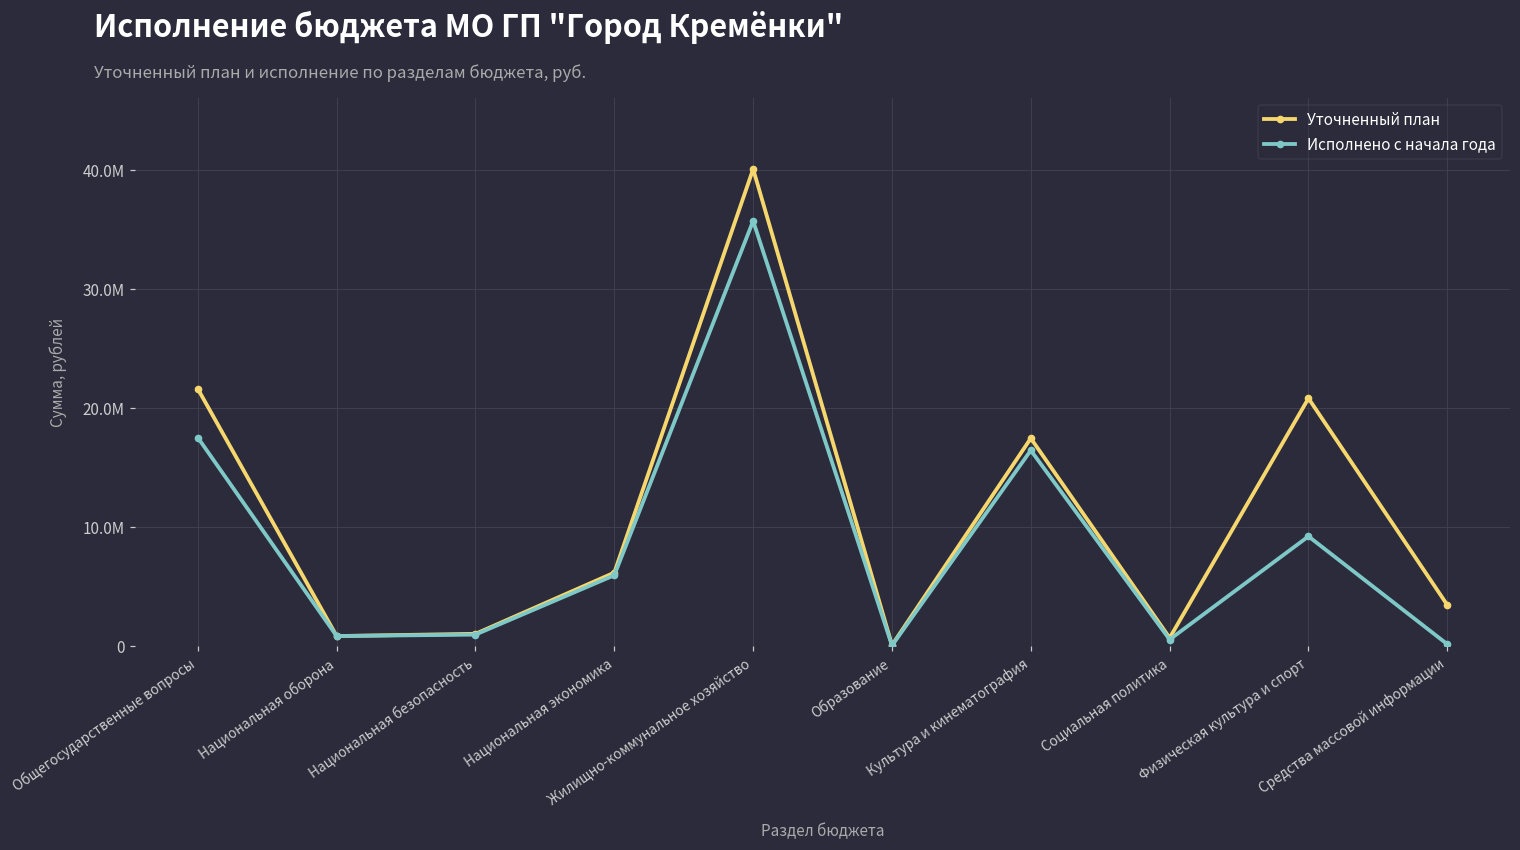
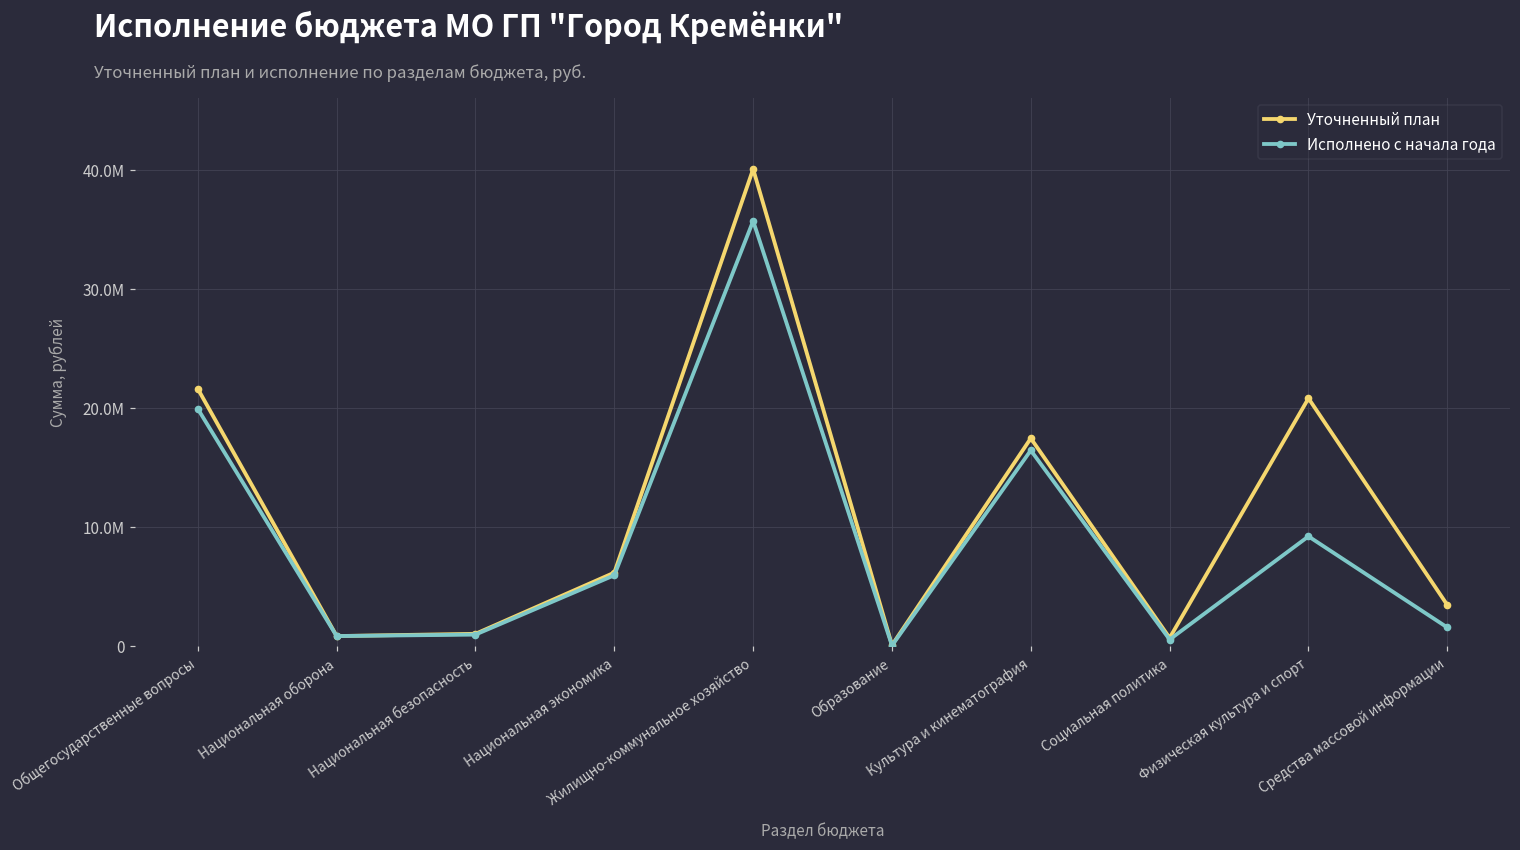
  {
    "Уточненный план": {
      "Общегосударственные вопросы": 21600000,
      "Жилищно-коммунальное хозяйство": 40100000,
      "Культура и кинематография": 17400000,
      "Физическая культура и спорт": 20800000,
      "Средства массовой информации": 3400000
    },
    "Исполнено с начала года": {
-     "Общегосударственные вопросы": 17500000,
+     "Общегосударственные вопросы": 19900000,
      "Жилищно-коммунальное хозяйство": 35700000,
      "Культура и кинематография": 16400000,
      "Физическая культура и спорт": 9200000,
-     "Средства массовой информации": 100000
+     "Средства массовой информации": 1500000
    }
  }
